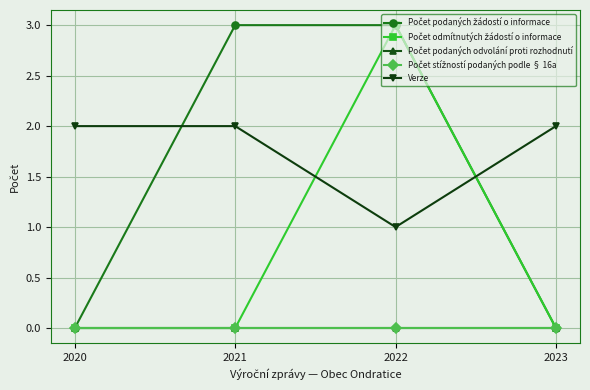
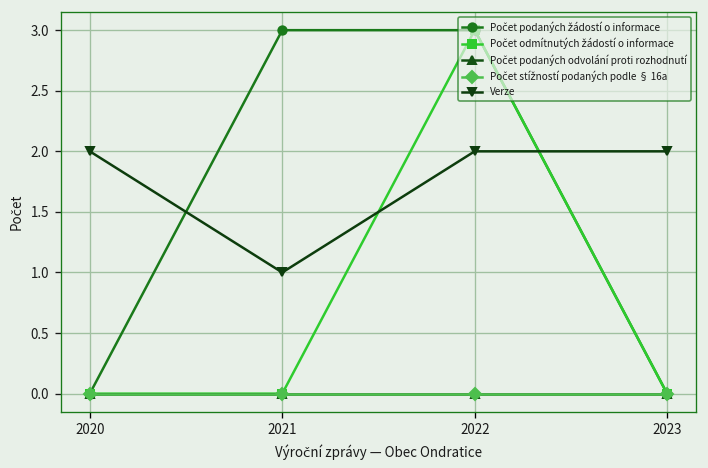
  {
    "Počet podaných žádostí o informace": {
      "2021": 3
    },
    "Verze": {
      "2020": 2,
-     "2021": 2,
-     "2022": 1,
+     "2021": 1,
+     "2022": 2,
      "2023": 2
    }
  }
